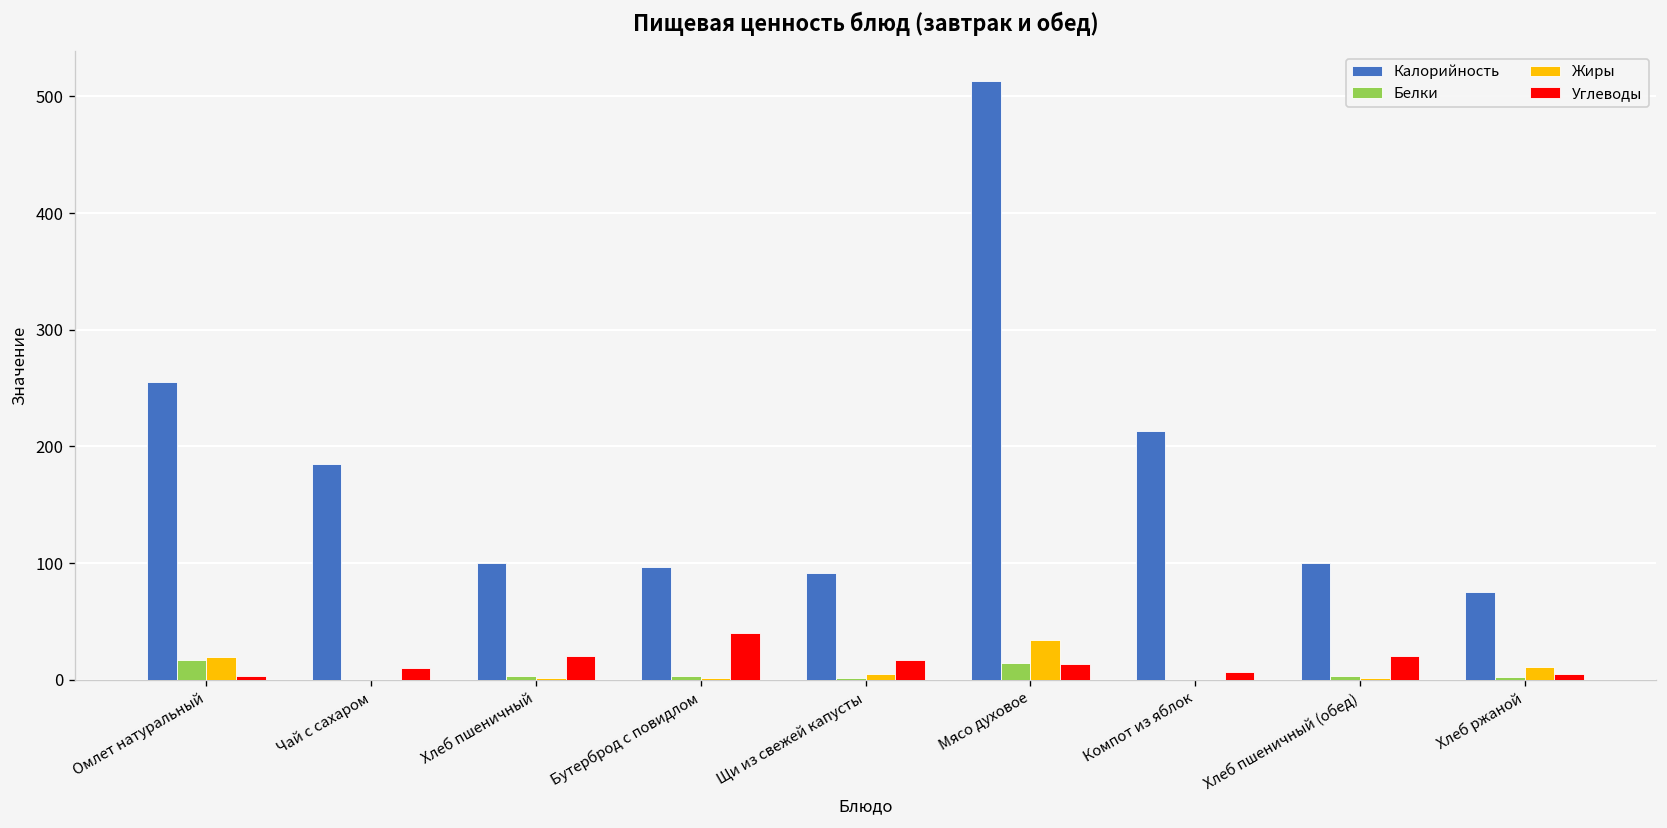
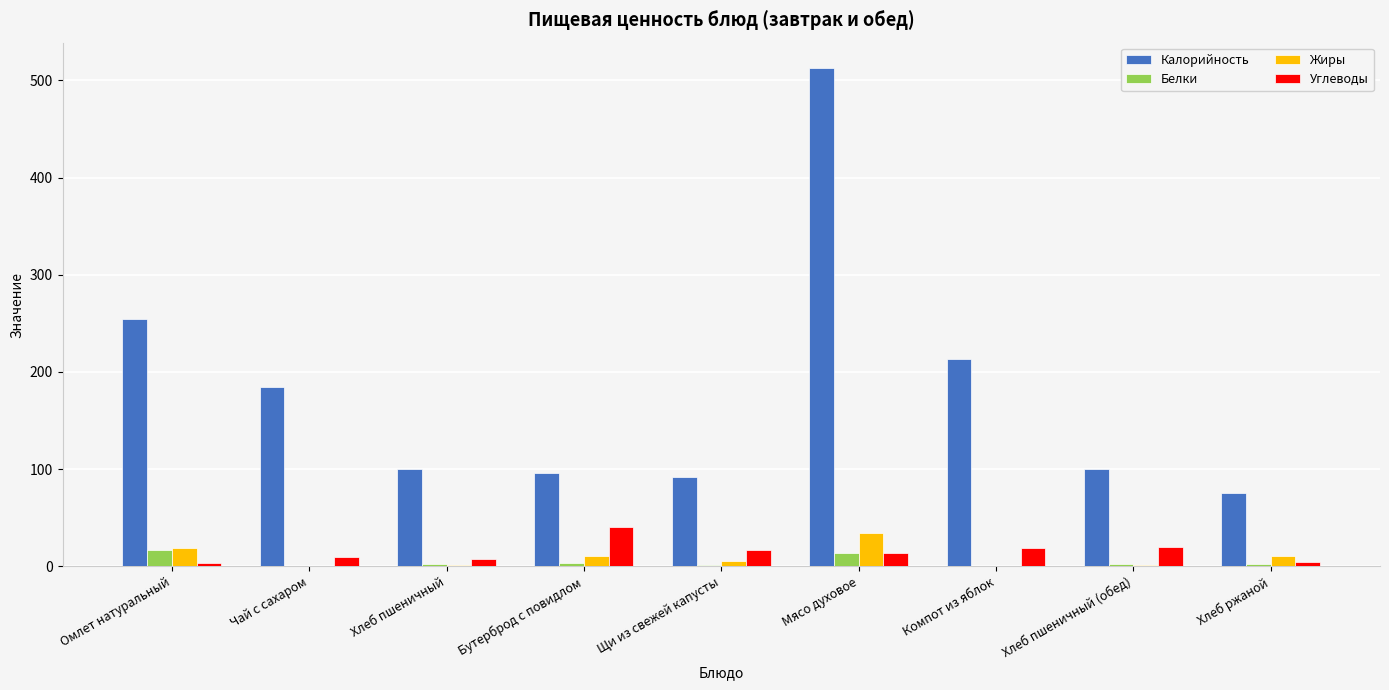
  {
    "Калорийность": {
      "Омлет натуральный": 250,
      "Чай с сахаром": 180,
      "Хлеб пшеничный": 100,
      "Бутерброд с повидлом": 100,
      "Щи из свежей капусты": 90,
      "Мясо духовое": 510,
      "Компот из яблок": 210,
      "Хлеб пшеничный (обед)": 100,
      "Хлеб ржаной": 80
    },
    "Белки": {
      "Омлет натуральный": 20,
      "Чай с сахаром": 0,
      "Хлеб пшеничный": 0,
      "Бутерброд с повидлом": 0,
      "Мясо духовое": 10,
      "Хлеб пшеничный (обед)": 0
    },
    "Жиры": {
      "Омлет натуральный": 20,
      "Чай с сахаром": 0,
-     "Бутерброд с повидлом": 0,
+     "Бутерброд с повидлом": 10,
      "Щи из свежей капусты": 10,
      "Мясо духовое": 30,
      "Хлеб ржаной": 10
    },
    "Углеводы": {
      "Омлет натуральный": 0,
      "Чай с сахаром": 10,
-     "Хлеб пшеничный": 20,
+     "Хлеб пшеничный": 10,
      "Бутерброд с повидлом": 40,
      "Щи из свежей капусты": 20,
      "Мясо духовое": 10,
-     "Компот из яблок": 10,
+     "Компот из яблок": 20,
      "Хлеб пшеничный (обед)": 20,
      "Хлеб ржаной": 0
    }
  }
